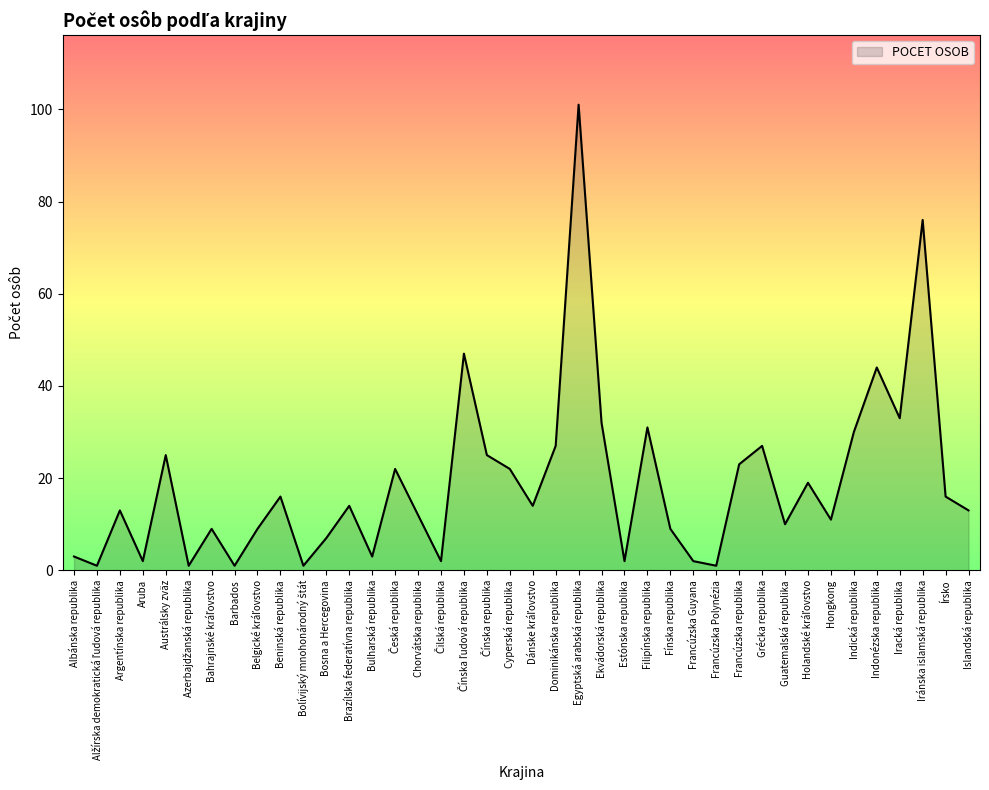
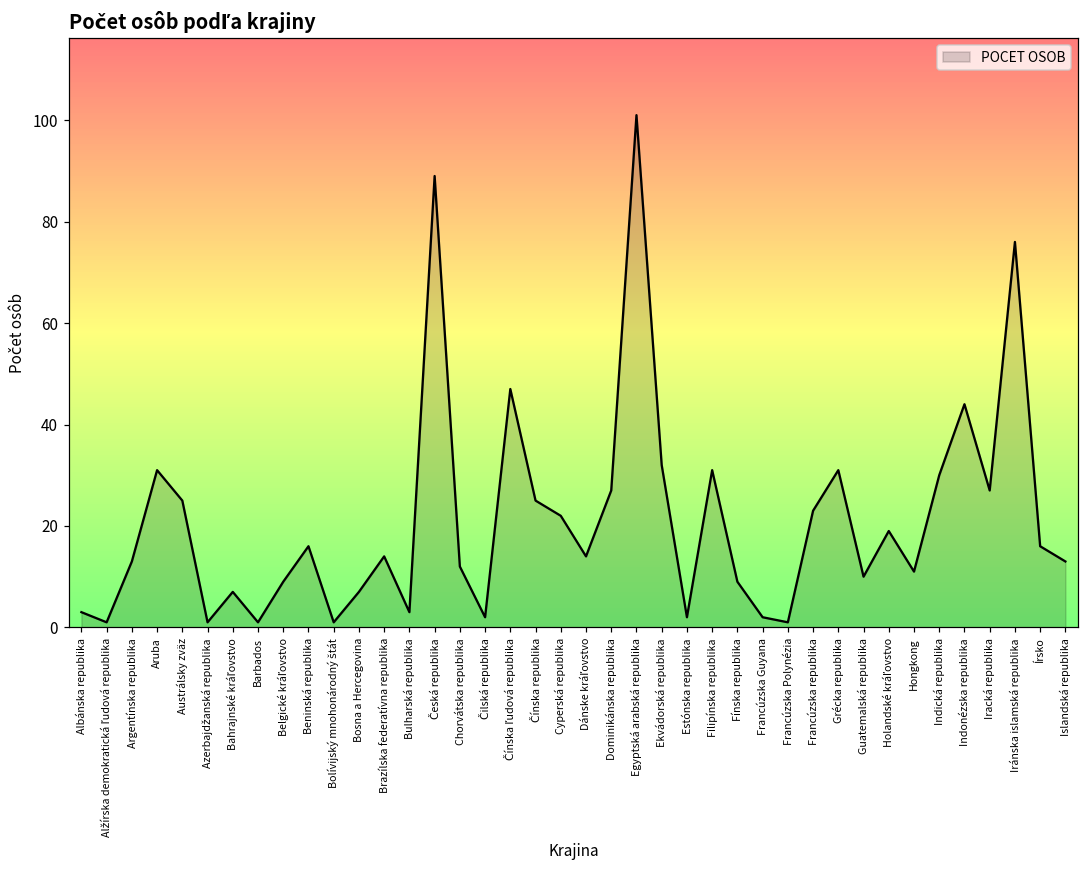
  {
    "Albánska republika": 3,
    "Alžírska demokratická ľudová republika": 1,
    "Argentínska republika": 13,
-   "Aruba": 2,
+   "Aruba": 31,
    "Austrálsky zväz": 25,
    "Azerbajdžanská republika": 1,
-   "Bahrajnské kráľovstvo": 9,
+   "Bahrajnské kráľovstvo": 7,
    "Barbados": 1,
    "Belgické kráľovstvo": 9,
    "Beninská republika": 16,
    "Bolívijský mnohonárodný štát": 1,
    "Bosna a Hercegovina": 7,
    "Brazílska federatívna republika": 14,
    "Bulharská republika": 3,
-   "Česká republika": 22,
+   "Česká republika": 89,
    "Chorvátska republika": 12,
    "Čilská republika": 2,
    "Čínska ľudová republika": 47,
    "Čínska republika": 25,
    "Cyperská republika": 22,
    "Dánske kráľovstvo": 14,
    "Dominikánska republika": 27,
    "Egyptská arabská republika": 101,
    "Ekvádorská republika": 32,
    "Estónska republika": 2,
    "Filipínska republika": 31,
    "Fínska republika": 9,
    "Francúzska Guyana": 2,
    "Francúzska Polynézia": 1,
    "Francúzska republika": 23,
-   "Grécka republika": 27,
+   "Grécka republika": 31,
    "Guatemalská republika": 10,
    "Holandské kráľovstvo": 19,
    "Hongkong": 11,
    "Indická republika": 30,
    "Indonézska republika": 44,
-   "Iracká republika": 33,
+   "Iracká republika": 27,
    "Iránska islamská republika": 76,
    "Írsko": 16,
    "Islandská republika": 13
  }
